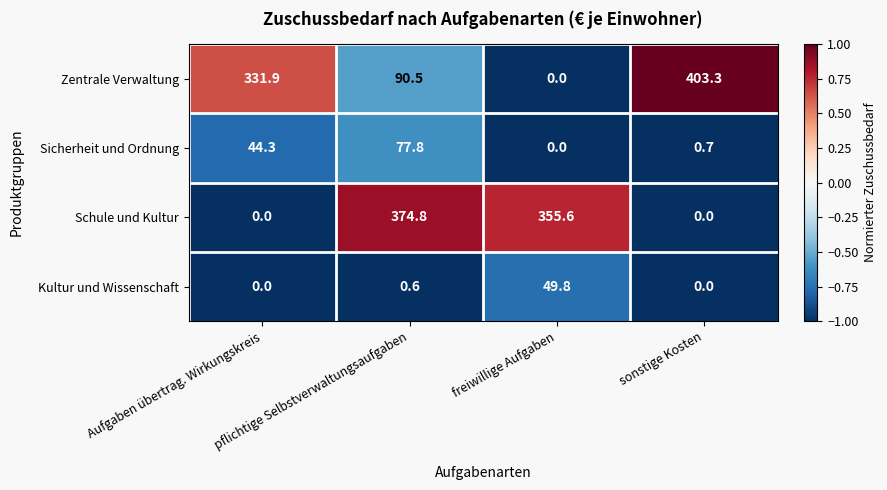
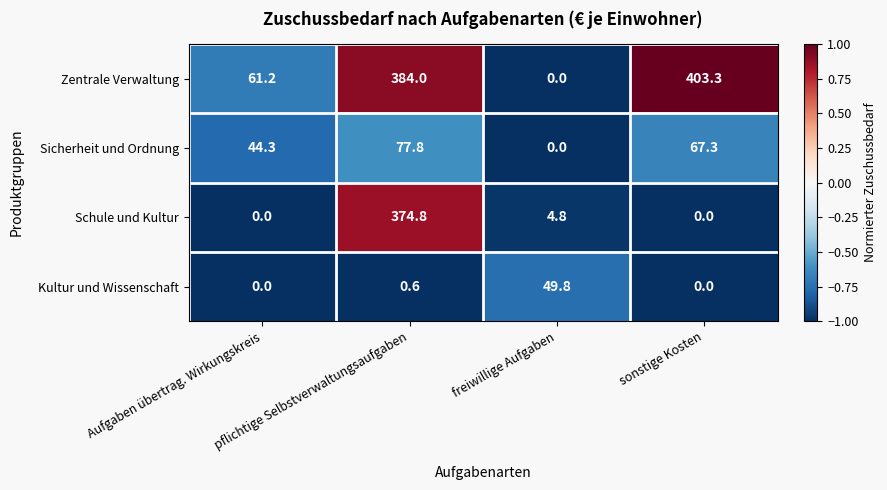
  {
    "Zentrale Verwaltung": {
-     "Aufgaben übertrag. Wirkungskreis": 331.9,
-     "pflichtige Selbstverwaltungsaufgaben": 90.5,
+     "Aufgaben übertrag. Wirkungskreis": 61.2,
+     "pflichtige Selbstverwaltungsaufgaben": 384.0,
      "freiwillige Aufgaben": 0.0,
      "sonstige Kosten": 403.3
    },
    "Sicherheit und Ordnung": {
      "Aufgaben übertrag. Wirkungskreis": 44.3,
      "pflichtige Selbstverwaltungsaufgaben": 77.8,
      "freiwillige Aufgaben": 0.0,
-     "sonstige Kosten": 0.7
+     "sonstige Kosten": 67.3
    },
    "Schule und Kultur": {
      "Aufgaben übertrag. Wirkungskreis": 0.0,
      "pflichtige Selbstverwaltungsaufgaben": 374.8,
-     "freiwillige Aufgaben": 355.6,
+     "freiwillige Aufgaben": 4.8,
      "sonstige Kosten": 0.0
    },
    "Kultur und Wissenschaft": {
      "Aufgaben übertrag. Wirkungskreis": 0.0,
      "pflichtige Selbstverwaltungsaufgaben": 0.6,
      "freiwillige Aufgaben": 49.8,
      "sonstige Kosten": 0.0
    }
  }
